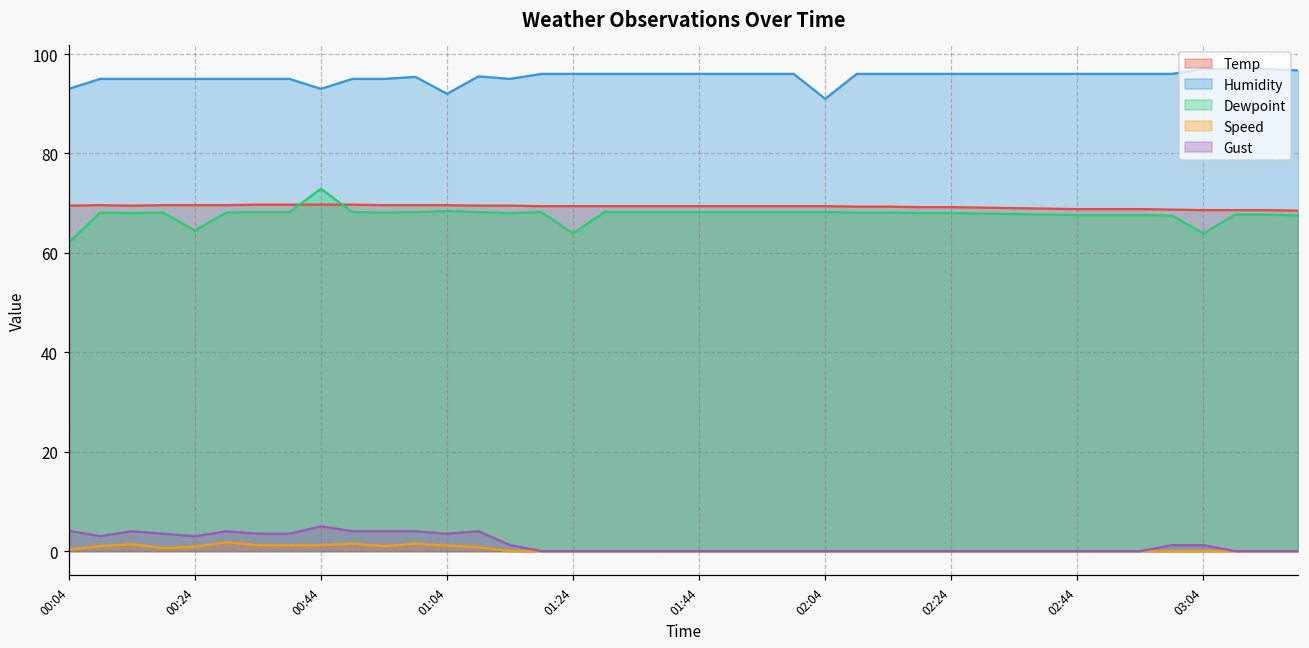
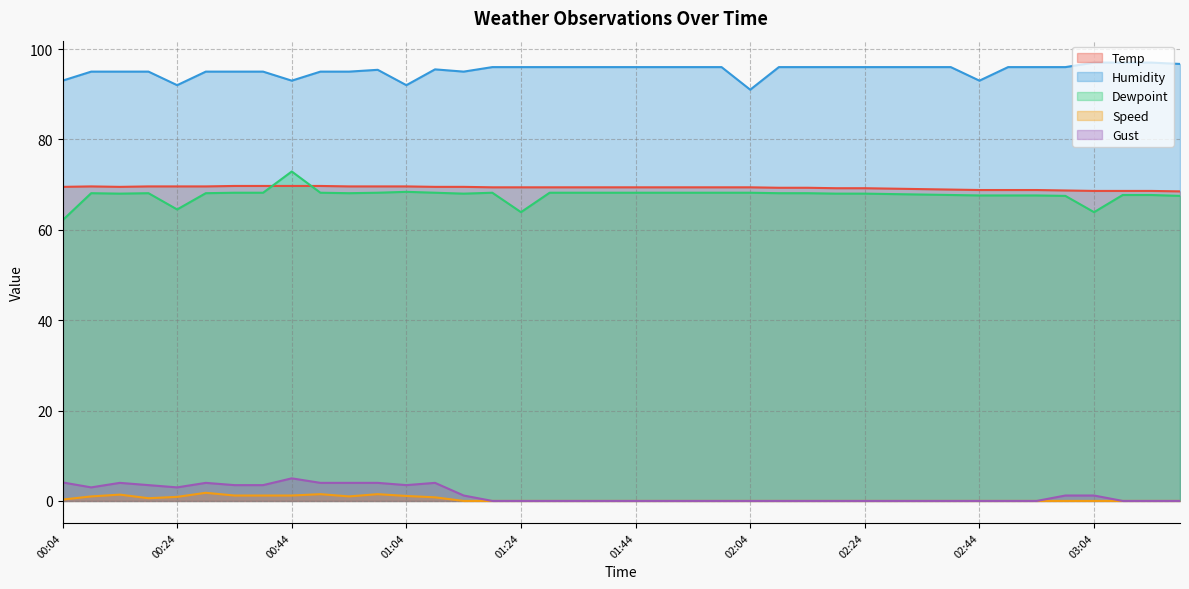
  {
    "Humidity": {
      "00:04": 93,
-     "00:24": 95,
+     "00:24": 92,
      "00:44": 93,
      "01:04": 92,
      "01:24": 96,
      "01:44": 96,
      "02:04": 91,
      "02:24": 96,
-     "02:44": 96
+     "02:44": 93
    },
    "Dewpoint": {
      "00:04": 62,
      "00:24": 65,
      "00:44": 73,
      "01:04": 68,
      "01:24": 64,
      "01:44": 68,
      "02:04": 68,
      "02:24": 68,
      "02:44": 68,
      "03:04": 64
    },
    "Gust": {
      "00:04": 4,
      "00:24": 3,
      "00:44": 5,
      "01:04": 4,
      "03:04": 1
    }
  }
